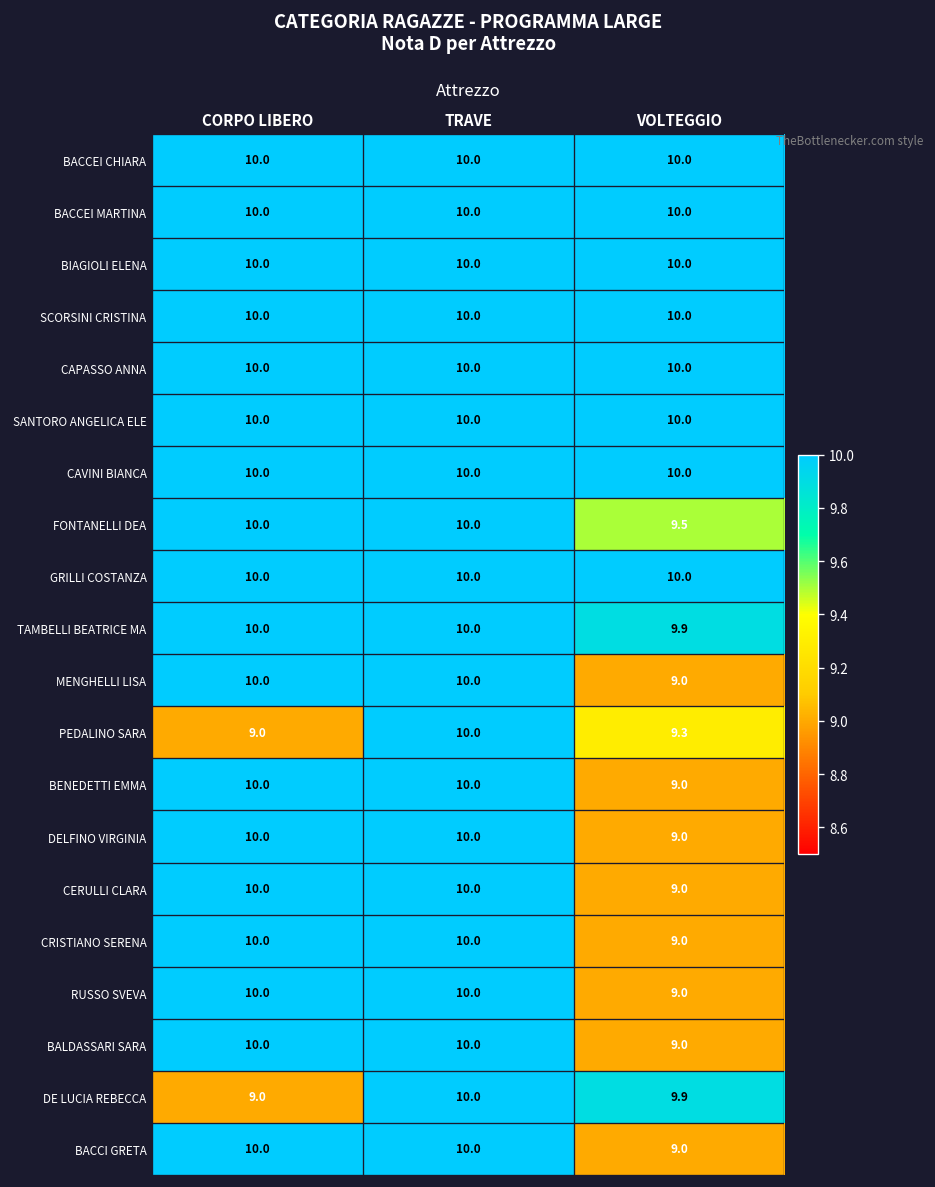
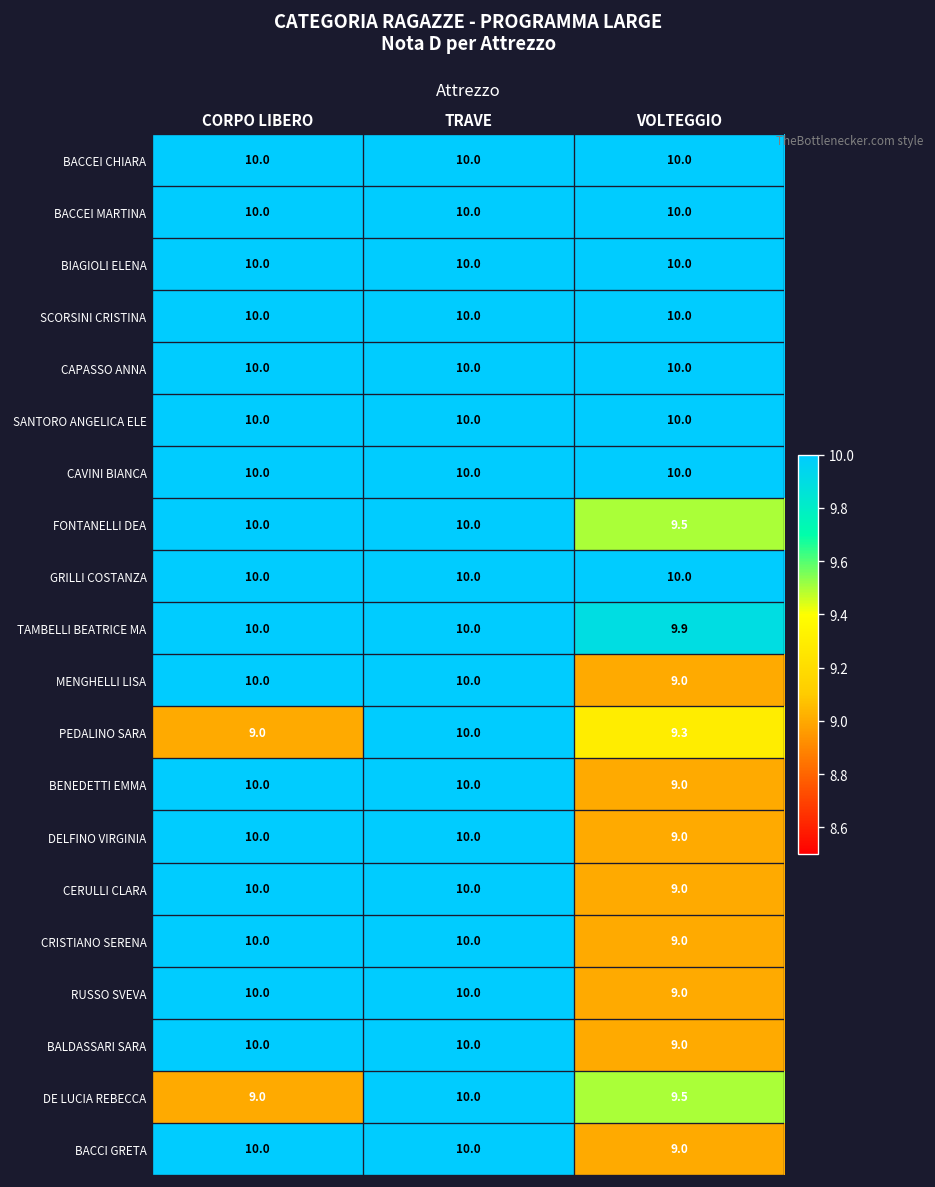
  {
    "BACCEI CHIARA": {
      "CORPO LIBERO": 10.0,
      "TRAVE": 10.0,
      "VOLTEGGIO": 10.0
    },
    "BACCEI MARTINA": {
      "CORPO LIBERO": 10.0,
      "TRAVE": 10.0,
      "VOLTEGGIO": 10.0
    },
    "BIAGIOLI ELENA": {
      "CORPO LIBERO": 10.0,
      "TRAVE": 10.0,
      "VOLTEGGIO": 10.0
    },
    "SCORSINI CRISTINA": {
      "CORPO LIBERO": 10.0,
      "TRAVE": 10.0,
      "VOLTEGGIO": 10.0
    },
    "CAPASSO ANNA": {
      "CORPO LIBERO": 10.0,
      "TRAVE": 10.0,
      "VOLTEGGIO": 10.0
    },
    "SANTORO ANGELICA ELE": {
      "CORPO LIBERO": 10.0,
      "TRAVE": 10.0,
      "VOLTEGGIO": 10.0
    },
    "CAVINI BIANCA": {
      "CORPO LIBERO": 10.0,
      "TRAVE": 10.0,
      "VOLTEGGIO": 10.0
    },
    "FONTANELLI DEA": {
      "CORPO LIBERO": 10.0,
      "TRAVE": 10.0,
      "VOLTEGGIO": 9.5
    },
    "GRILLI COSTANZA": {
      "CORPO LIBERO": 10.0,
      "TRAVE": 10.0,
      "VOLTEGGIO": 10.0
    },
    "TAMBELLI BEATRICE MA": {
      "CORPO LIBERO": 10.0,
      "TRAVE": 10.0,
      "VOLTEGGIO": 9.9
    },
    "MENGHELLI LISA": {
      "CORPO LIBERO": 10.0,
      "TRAVE": 10.0,
      "VOLTEGGIO": 9.0
    },
    "PEDALINO SARA": {
      "CORPO LIBERO": 9.0,
      "TRAVE": 10.0,
      "VOLTEGGIO": 9.3
    },
    "BENEDETTI EMMA": {
      "CORPO LIBERO": 10.0,
      "TRAVE": 10.0,
      "VOLTEGGIO": 9.0
    },
    "DELFINO VIRGINIA": {
      "CORPO LIBERO": 10.0,
      "TRAVE": 10.0,
      "VOLTEGGIO": 9.0
    },
    "CERULLI CLARA": {
      "CORPO LIBERO": 10.0,
      "TRAVE": 10.0,
      "VOLTEGGIO": 9.0
    },
    "CRISTIANO SERENA": {
      "CORPO LIBERO": 10.0,
      "TRAVE": 10.0,
      "VOLTEGGIO": 9.0
    },
    "RUSSO SVEVA": {
      "CORPO LIBERO": 10.0,
      "TRAVE": 10.0,
      "VOLTEGGIO": 9.0
    },
    "BALDASSARI SARA": {
      "CORPO LIBERO": 10.0,
      "TRAVE": 10.0,
      "VOLTEGGIO": 9.0
    },
    "DE LUCIA REBECCA": {
      "CORPO LIBERO": 9.0,
      "TRAVE": 10.0,
-     "VOLTEGGIO": 9.9
+     "VOLTEGGIO": 9.5
    },
    "BACCI GRETA": {
      "CORPO LIBERO": 10.0,
      "TRAVE": 10.0,
      "VOLTEGGIO": 9.0
    }
  }
